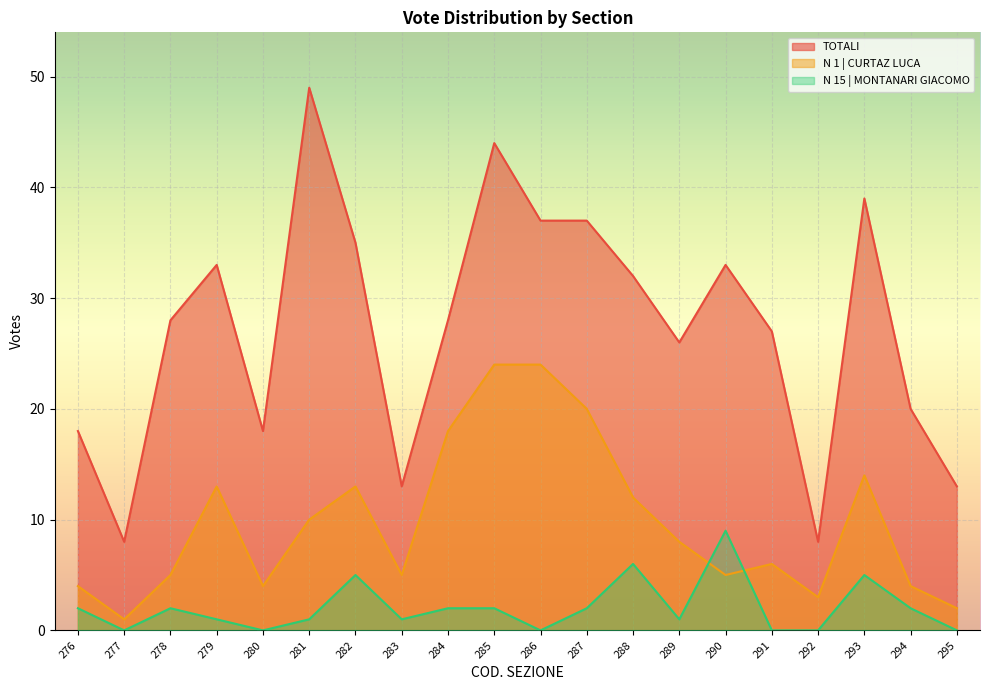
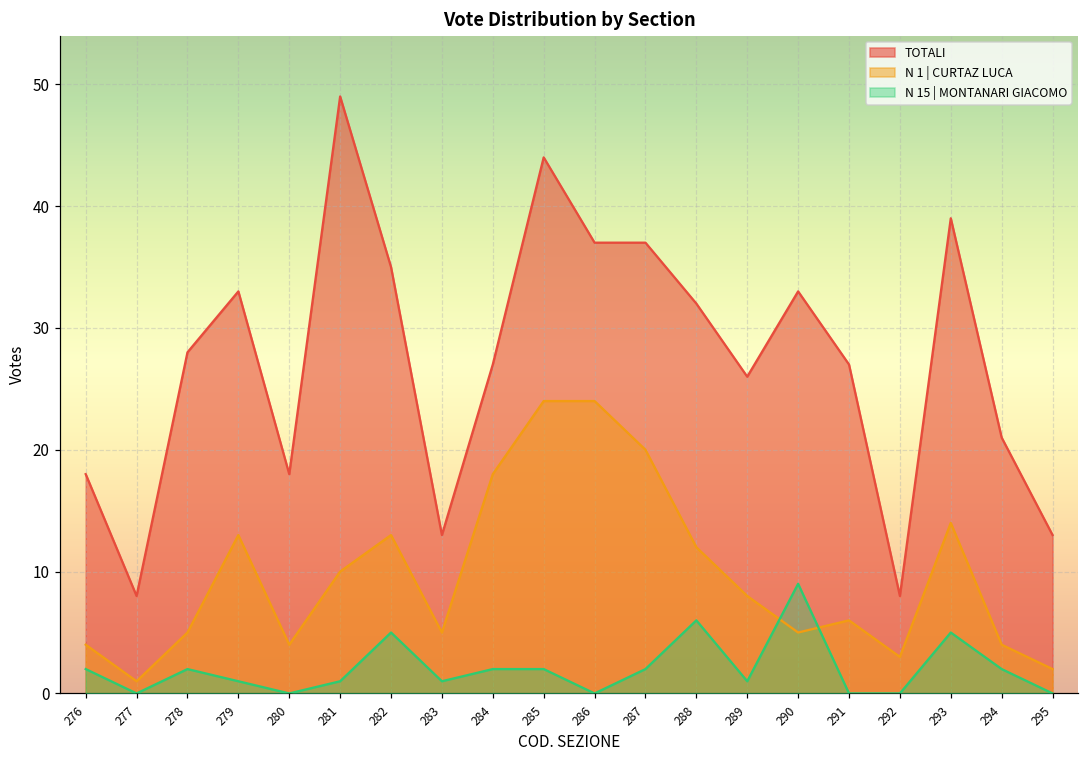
  {
    "TOTALI": {
      "276": 18,
      "277": 8,
      "278": 28,
      "279": 33,
      "280": 18,
      "281": 49,
      "282": 35,
      "283": 13,
-     "284": 28,
+     "284": 27,
      "285": 44,
      "286": 37,
      "287": 37,
      "288": 32,
      "289": 26,
      "290": 33,
      "291": 27,
      "292": 8,
      "293": 39,
-     "294": 20,
+     "294": 21,
      "295": 13
    },
    "N 1 | CURTAZ LUCA": {
      "276": 4,
      "277": 1,
      "278": 5,
      "279": 13,
      "280": 4,
      "281": 10,
      "282": 13,
      "283": 5,
      "284": 18,
      "285": 24,
      "286": 24,
      "287": 20,
      "288": 12,
      "289": 8,
      "290": 5,
      "291": 6,
      "292": 3,
      "293": 14,
      "294": 4,
      "295": 2
    },
    "N 15 | MONTANARI GIACOMO": {
      "276": 2,
      "277": 0,
      "278": 2,
      "279": 1,
      "280": 0,
      "281": 1,
      "282": 5,
      "283": 1,
      "284": 2,
      "285": 2,
      "286": 0,
      "287": 2,
      "288": 6,
      "289": 1,
      "290": 9,
      "291": 0,
      "292": 0,
      "293": 5,
      "294": 2,
      "295": 0
    }
  }
